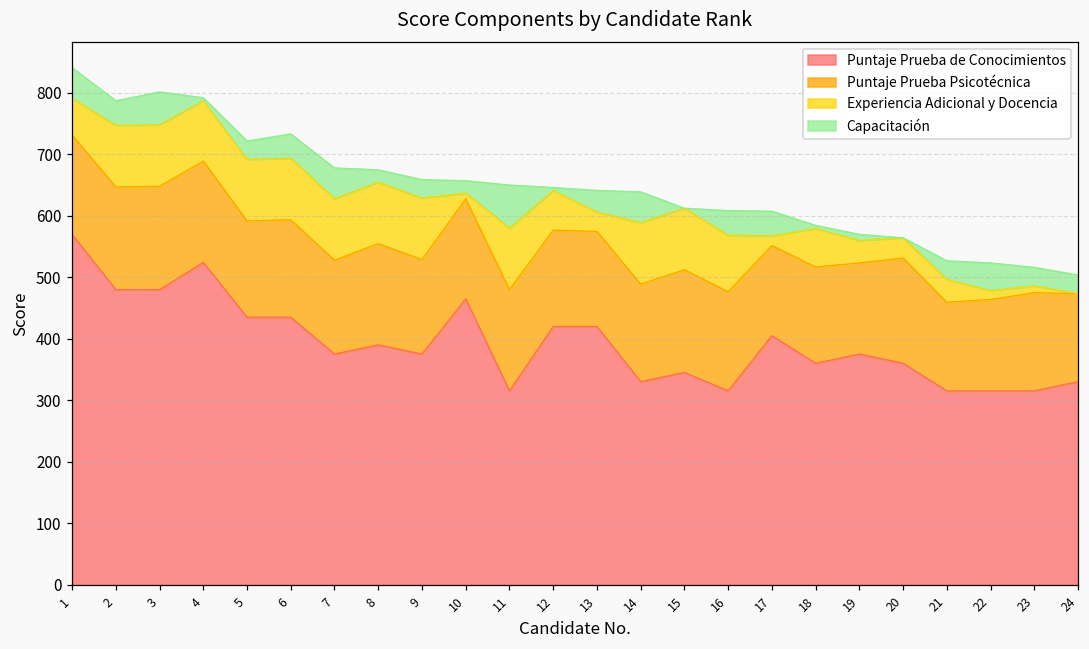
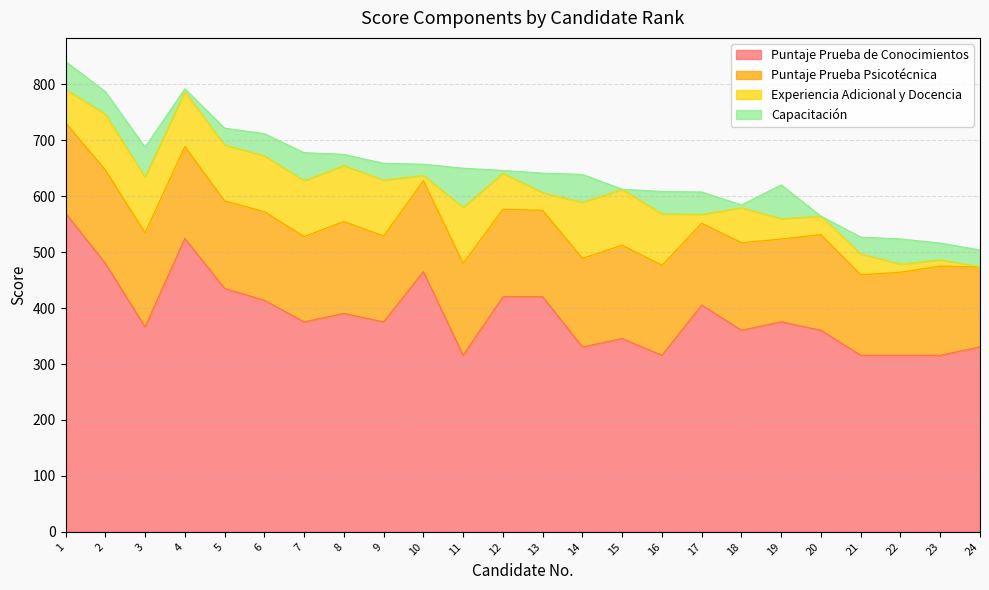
  {
    "Puntaje Prueba de Conocimientos": {
      "1": 570,
      "2": 480,
-     "3": 480,
+     "3": 370,
      "4": 520,
      "5": 440,
-     "6": 440,
+     "6": 410,
      "7": 380,
      "8": 390,
      "9": 380,
      "10": 470,
      "11": 320,
      "12": 420,
      "13": 420,
      "14": 330,
      "15": 350,
      "16": 320,
      "17": 410,
      "18": 360,
      "19": 380,
      "20": 360,
      "21": 320,
      "22": 320,
      "23": 320,
      "24": 330
    },
    "Capacitación": {
      "1": 50,
      "2": 40,
      "3": 50,
      "4": 10,
      "5": 30,
      "6": 40,
      "7": 50,
      "8": 20,
      "9": 30,
      "10": 20,
      "11": 70,
      "12": 10,
      "13": 40,
      "14": 50,
      "16": 40,
      "17": 40,
      "18": 10,
-     "19": 10,
+     "19": 60,
      "21": 30,
      "22": 50,
      "23": 30,
      "24": 30
    }
  }
